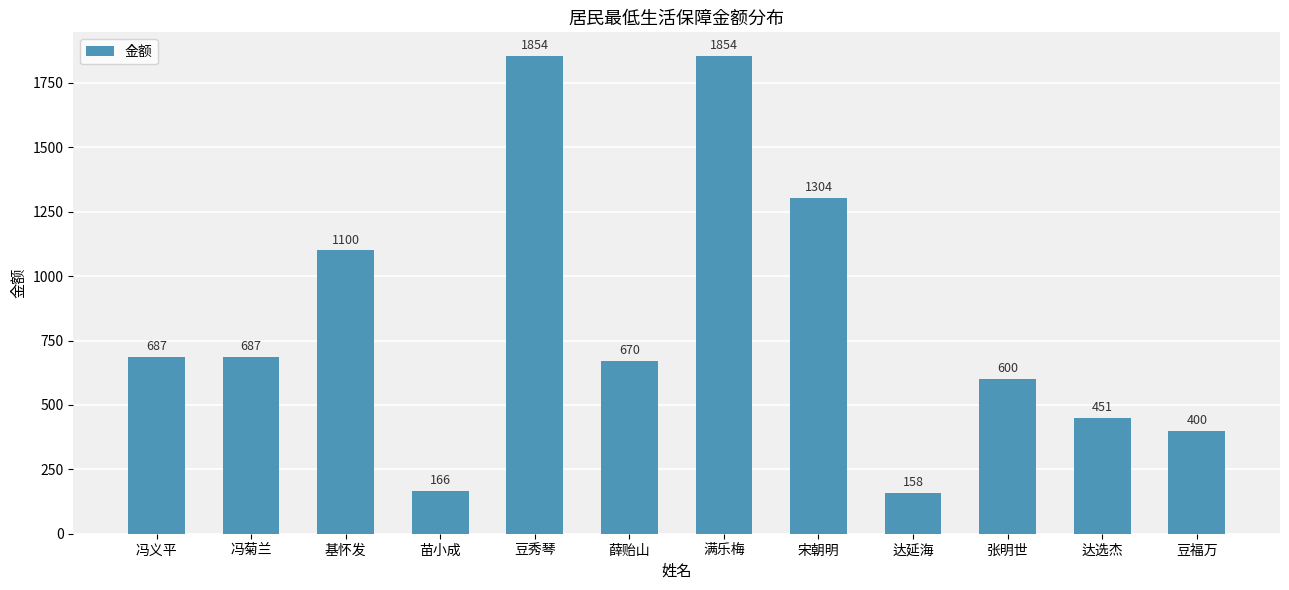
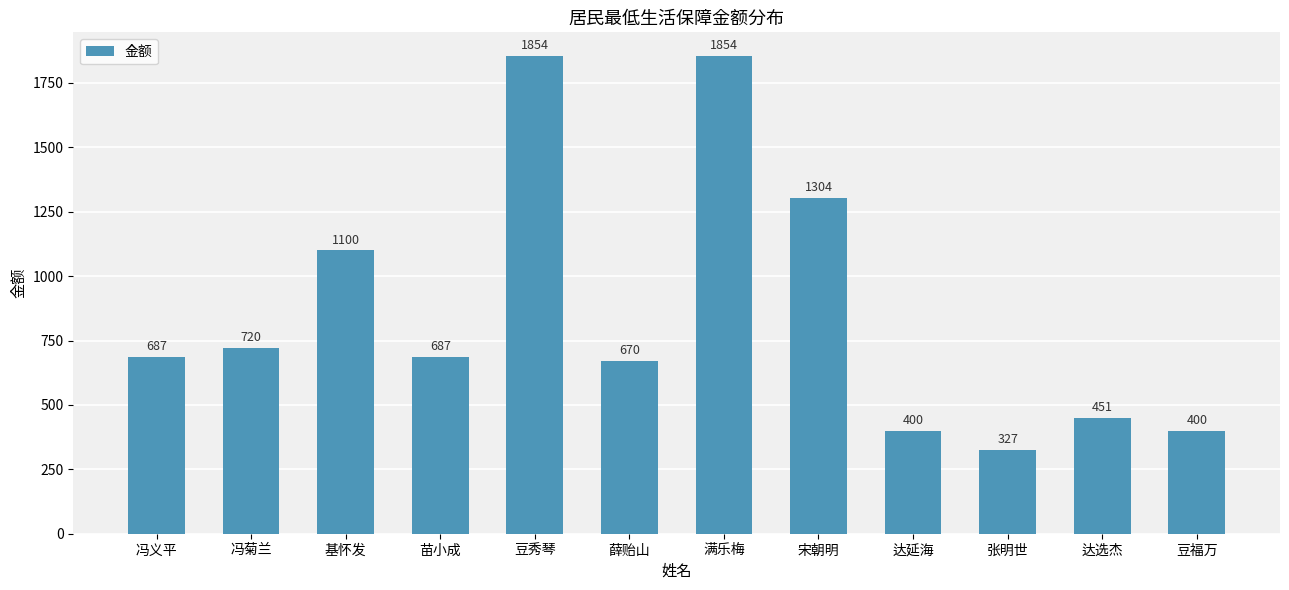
  {
    "冯义平": 687,
-   "冯菊兰": 687,
+   "冯菊兰": 720,
    "基怀发": 1100,
-   "苗小成": 166,
+   "苗小成": 687,
    "豆秀琴": 1854,
    "薛贻山": 670,
    "满乐梅": 1854,
    "宋朝明": 1304,
-   "达延海": 158,
-   "张明世": 600,
+   "达延海": 400,
+   "张明世": 327,
    "达选杰": 451,
    "豆福万": 400
  }
